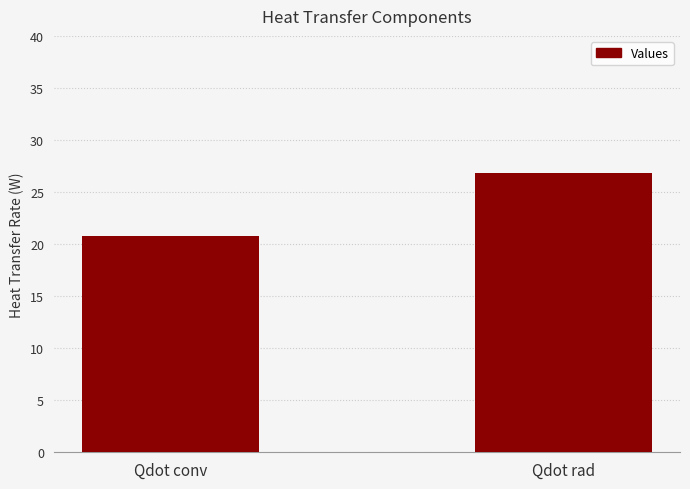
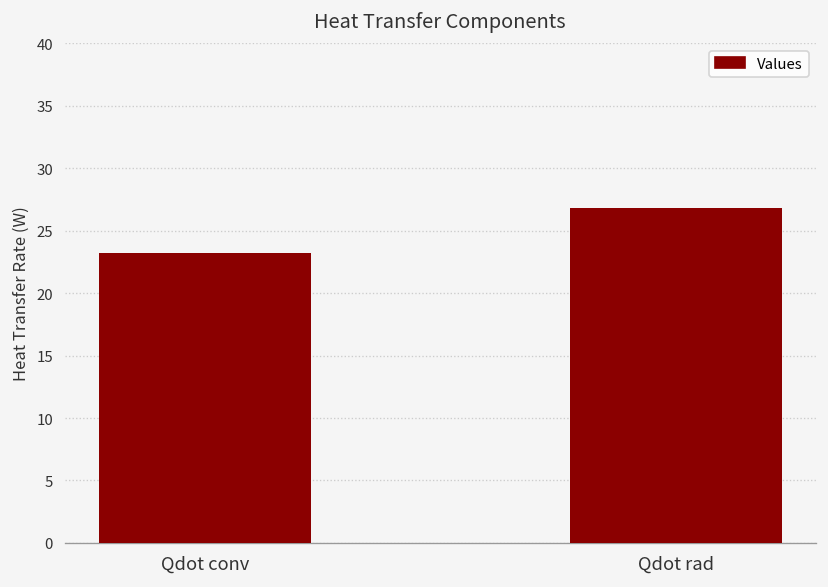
  {
-   "Qdot conv": 20.8,
+   "Qdot conv": 23.2,
    "Qdot rad": 26.8
  }
